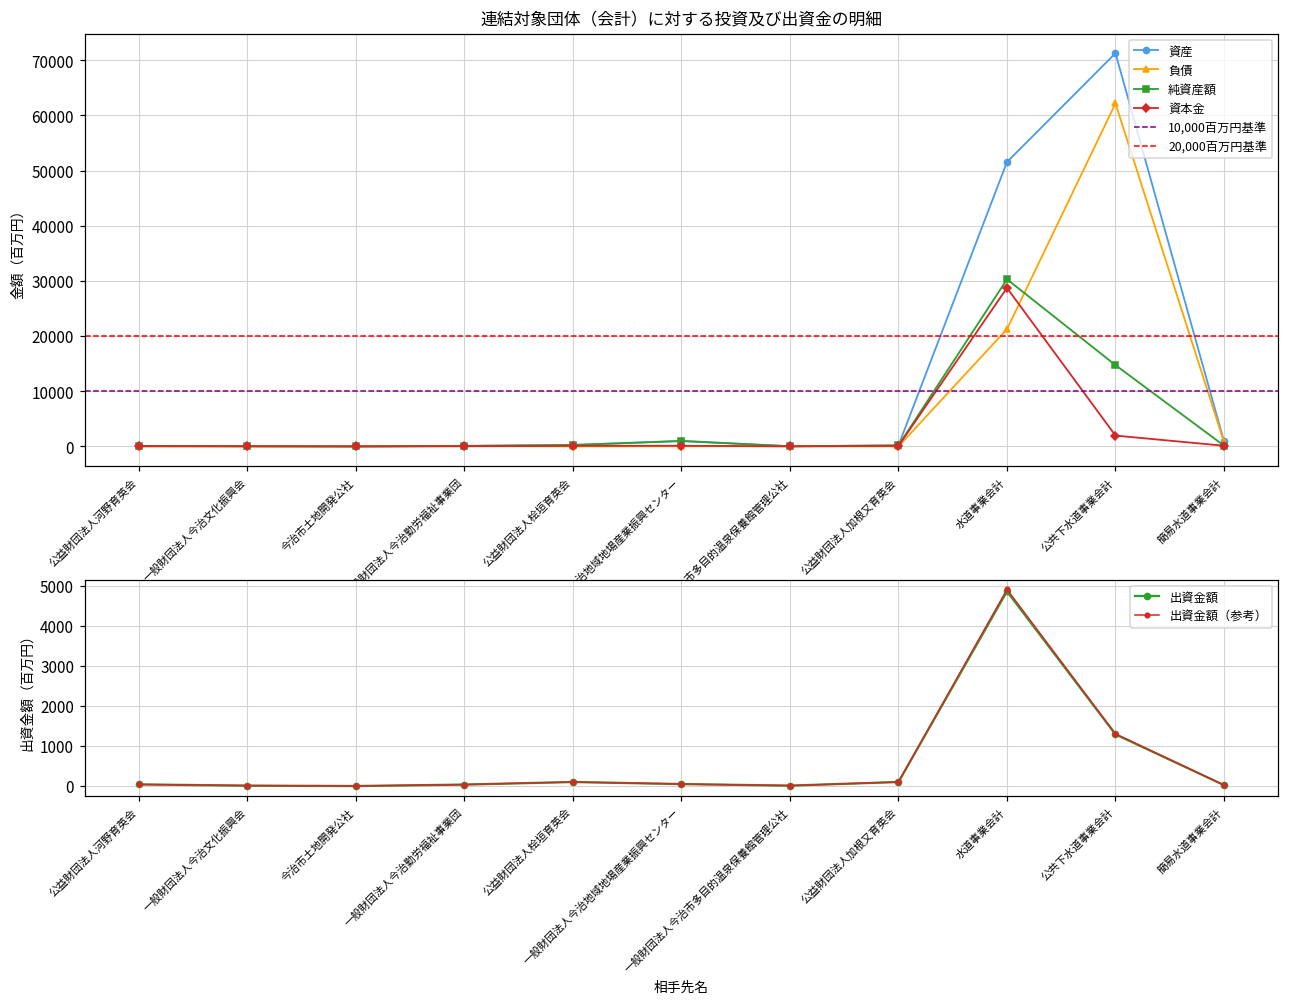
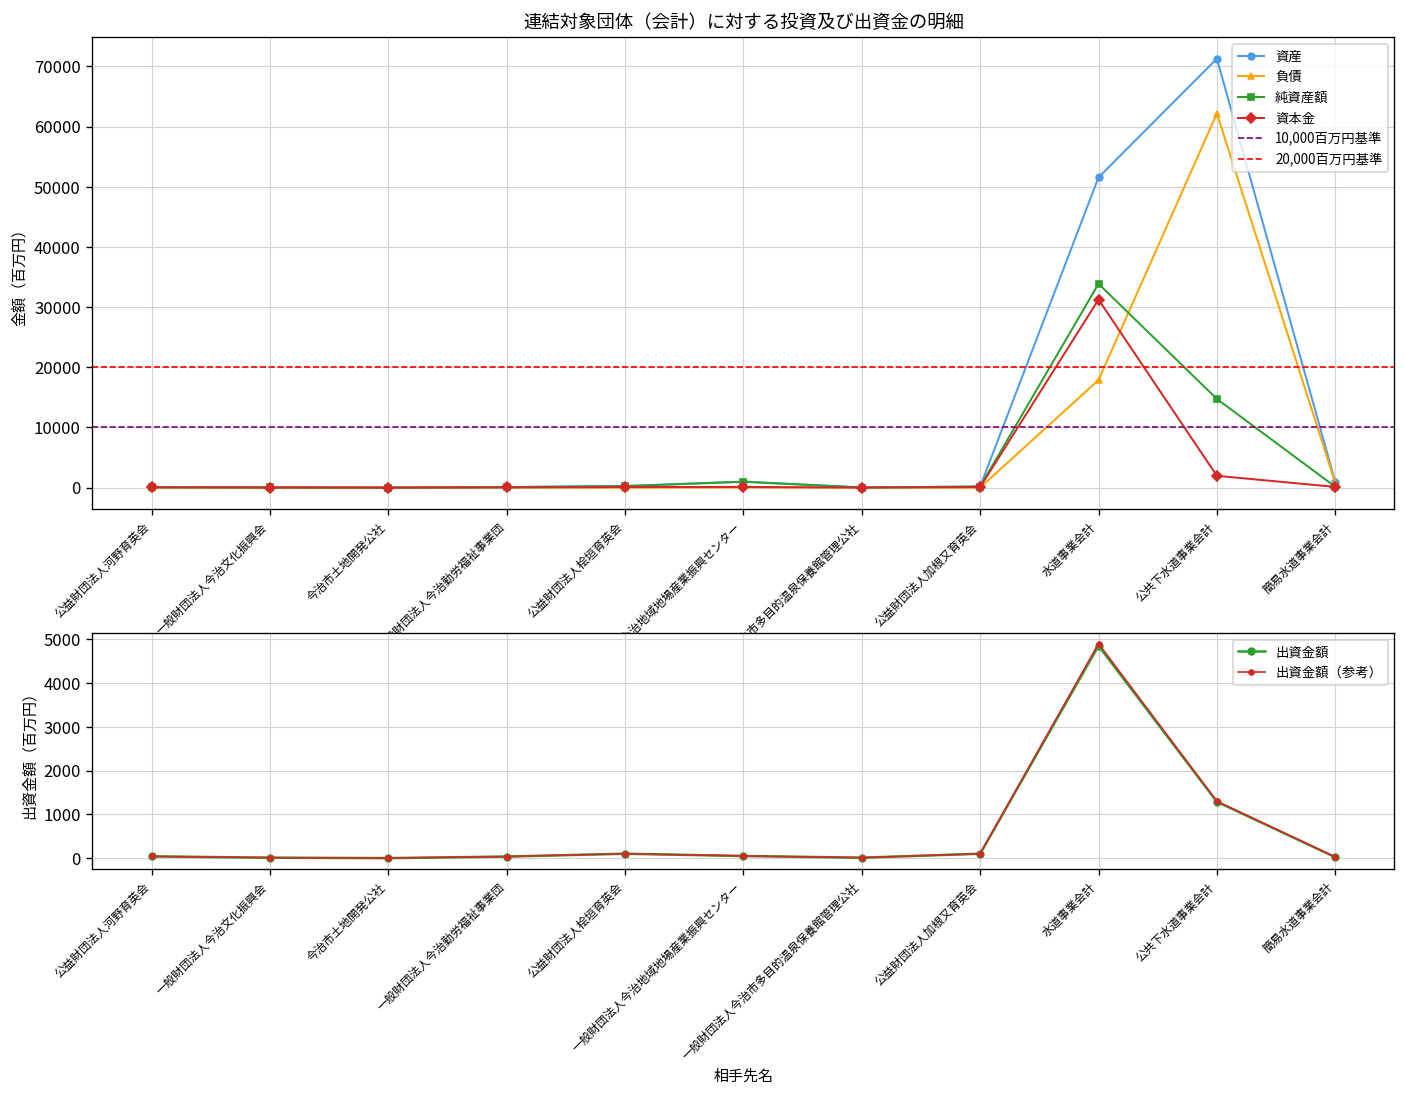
  {
    "連結対象団体（会計）に対する投資及び出資金の明細": {
      "資産": {
        "水道事業会計": 52000,
        "公共下水道事業会計": 71000
      },
      "負債": {
-       "水道事業会計": 21000,
+       "水道事業会計": 18000,
        "公共下水道事業会計": 62000
      },
      "純資産額": {
-       "水道事業会計": 30000,
+       "水道事業会計": 34000,
        "公共下水道事業会計": 15000
      },
      "資本金": {
-       "水道事業会計": 29000,
+       "水道事業会計": 31000,
        "公共下水道事業会計": 2000
      }
    }
  }
